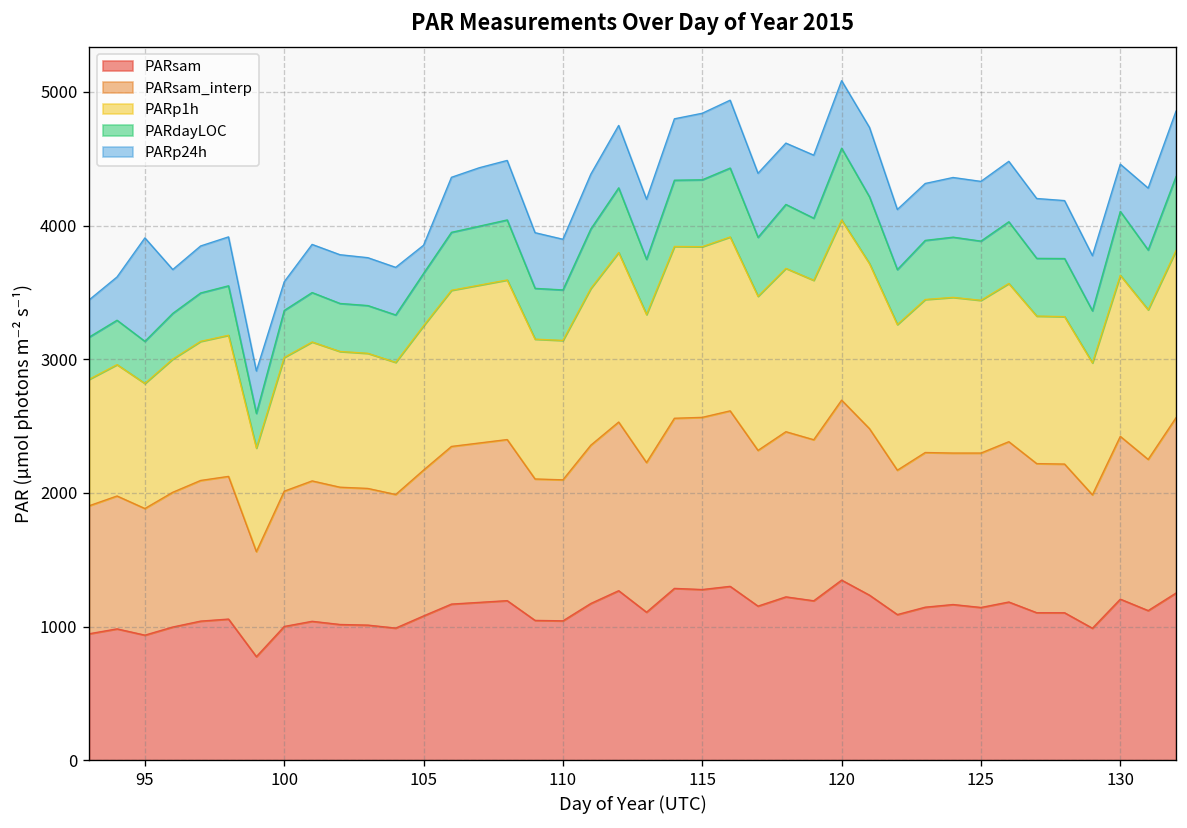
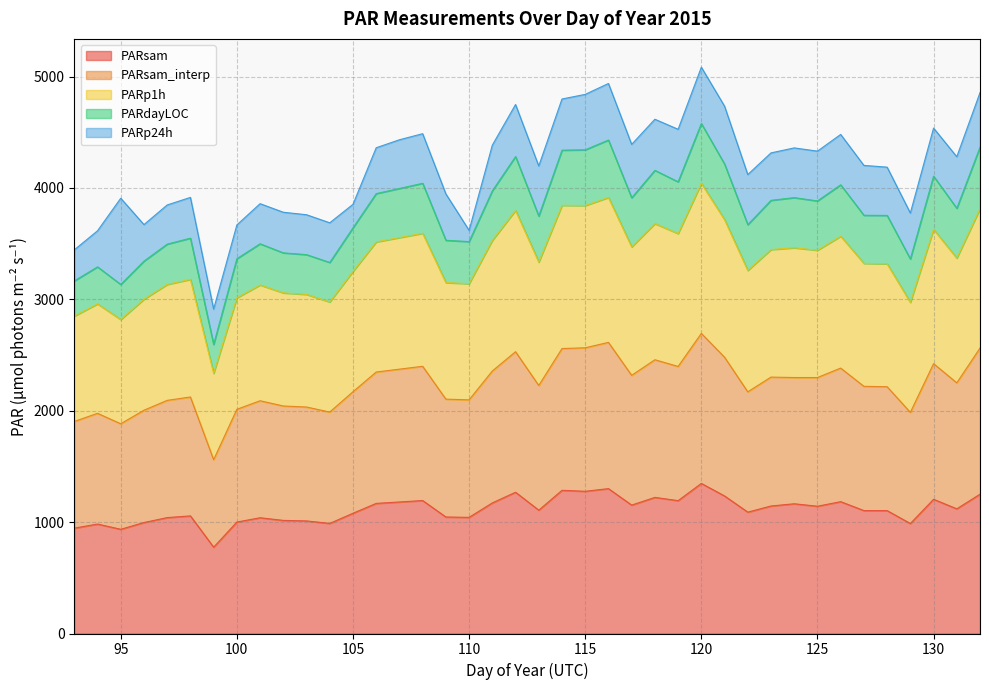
  {
    "PARdayLOC": {
      "95": 320,
      "100": 350,
      "105": 390,
      "110": 380,
      "115": 500,
      "120": 540,
      "125": 440,
      "130": 480
    },
    "PARp24h": {
      "95": 770,
-     "100": 210,
+     "100": 300,
      "105": 210,
-     "110": 380,
+     "110": 100,
      "115": 500,
      "120": 510,
      "125": 450,
-     "130": 350
+     "130": 430
    }
  }
